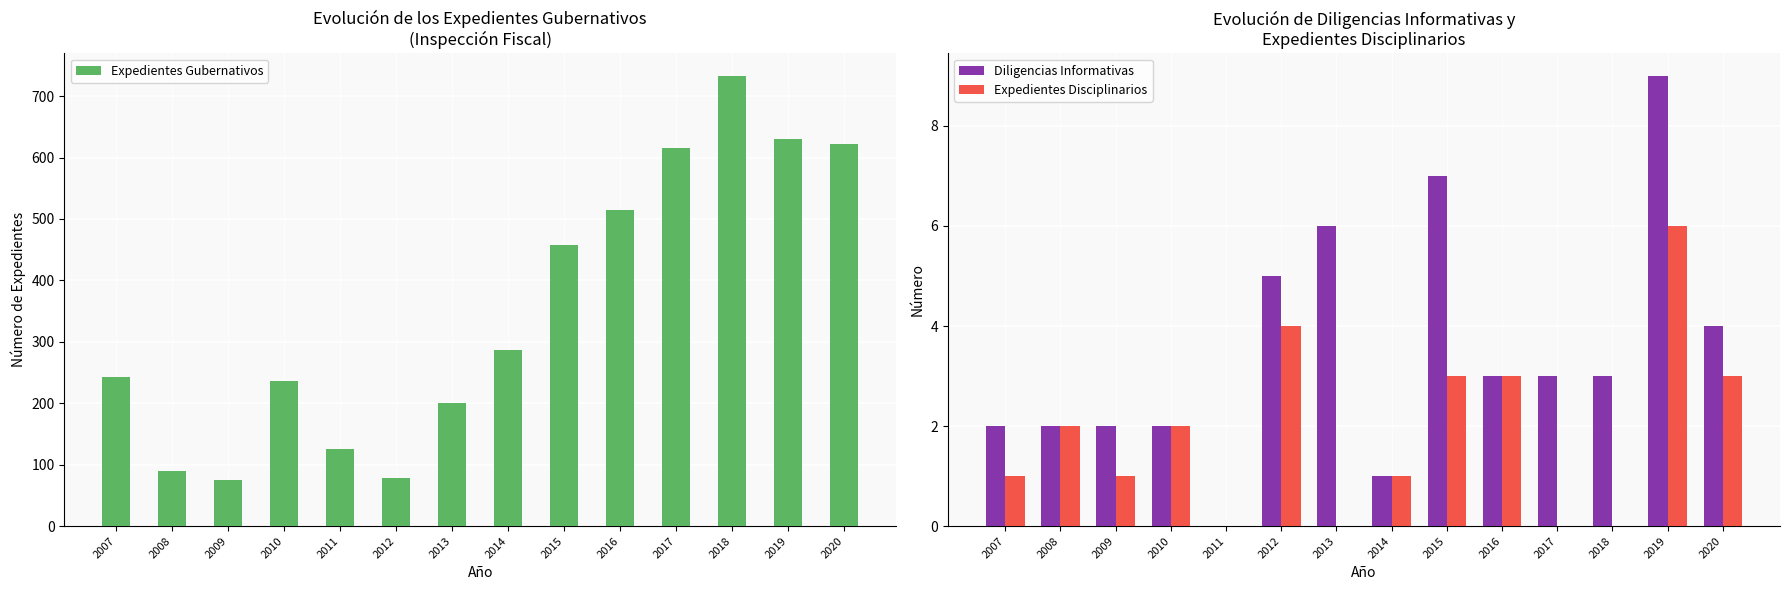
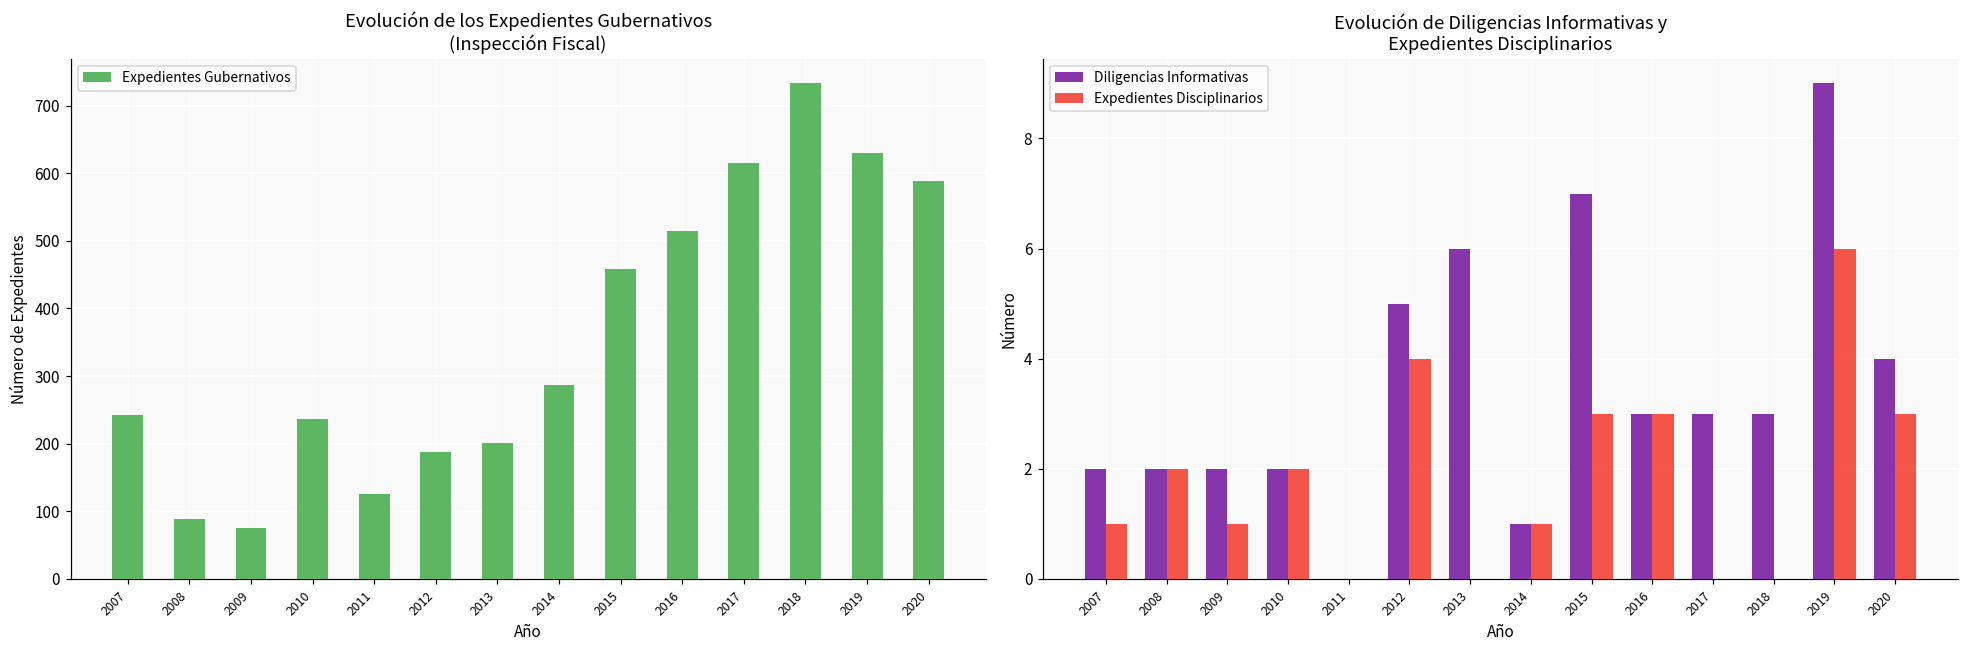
  {
    "Evolución de los Expedientes Gubernativos (Inspección Fiscal)": {
      "2007": 240,
      "2008": 90,
      "2009": 80,
      "2010": 240,
      "2011": 130,
-     "2012": 80,
+     "2012": 190,
      "2013": 200,
      "2014": 290,
      "2015": 460,
      "2016": 520,
      "2017": 620,
      "2018": 730,
      "2019": 630,
-     "2020": 620
+     "2020": 590
    },
    "Evolución de Diligencias Informativas y Expedientes Disciplinarios": {
      "Diligencias Informativas": {
        "2007": 2.0,
        "2008": 2.0,
        "2009": 2.0,
        "2010": 2.0,
        "2011": 0.0,
        "2012": 5.0,
        "2013": 6.0,
        "2014": 1.0,
        "2015": 7.0,
        "2016": 3.0,
        "2017": 3.0,
        "2018": 3.0,
        "2019": 9.0,
        "2020": 4.0
      },
      "Expedientes Disciplinarios": {
        "2007": 1.0,
        "2008": 2.0,
        "2009": 1.0,
        "2010": 2.0,
        "2011": 0.0,
        "2012": 4.0,
        "2013": 0.0,
        "2014": 1.0,
        "2015": 3.0,
        "2016": 3.0,
        "2017": 0.0,
        "2018": 0.0,
        "2019": 6.0,
        "2020": 3.0
      }
    }
  }
